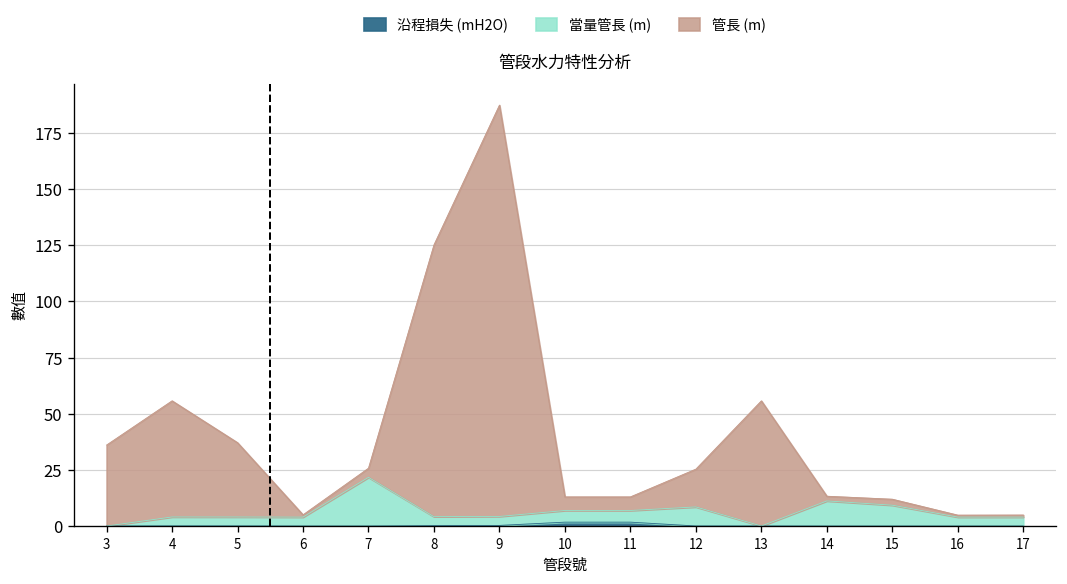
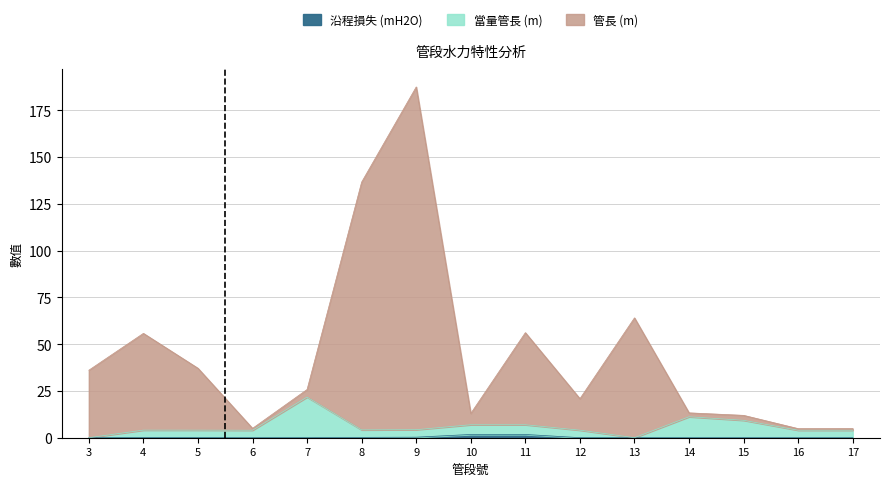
  {
    "沿程損失 (mH2O)": {
      "4": 0,
      "5": 0,
      "6": 0,
      "7": 0,
      "8": 0,
      "9": 0,
      "10": 2,
      "11": 2,
      "12": 0,
      "14": 0,
      "15": 0,
      "16": 0,
      "17": 0
    },
    "當量管長 (m)": {
      "4": 4,
      "5": 4,
      "7": 22,
      "8": 4,
      "9": 4,
      "10": 5,
      "11": 5,
-     "12": 9,
+     "12": 4,
      "14": 11,
      "15": 9
    },
    "管長 (m)": {
      "3": 36,
      "4": 52,
      "5": 33,
      "7": 4,
-     "8": 121,
+     "8": 132,
      "9": 183,
      "10": 6,
-     "11": 6,
+     "11": 49,
      "12": 17,
-     "13": 56,
+     "13": 64,
      "14": 2,
      "15": 3
    }
  }
